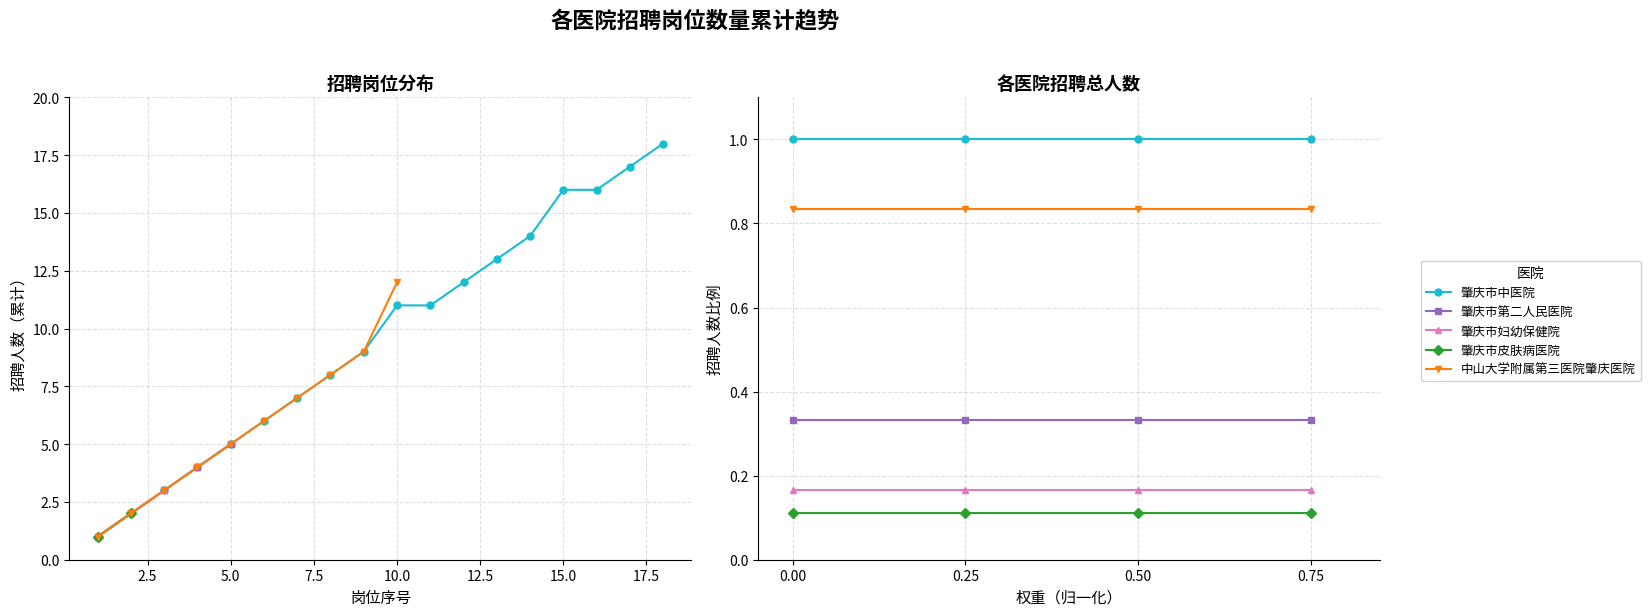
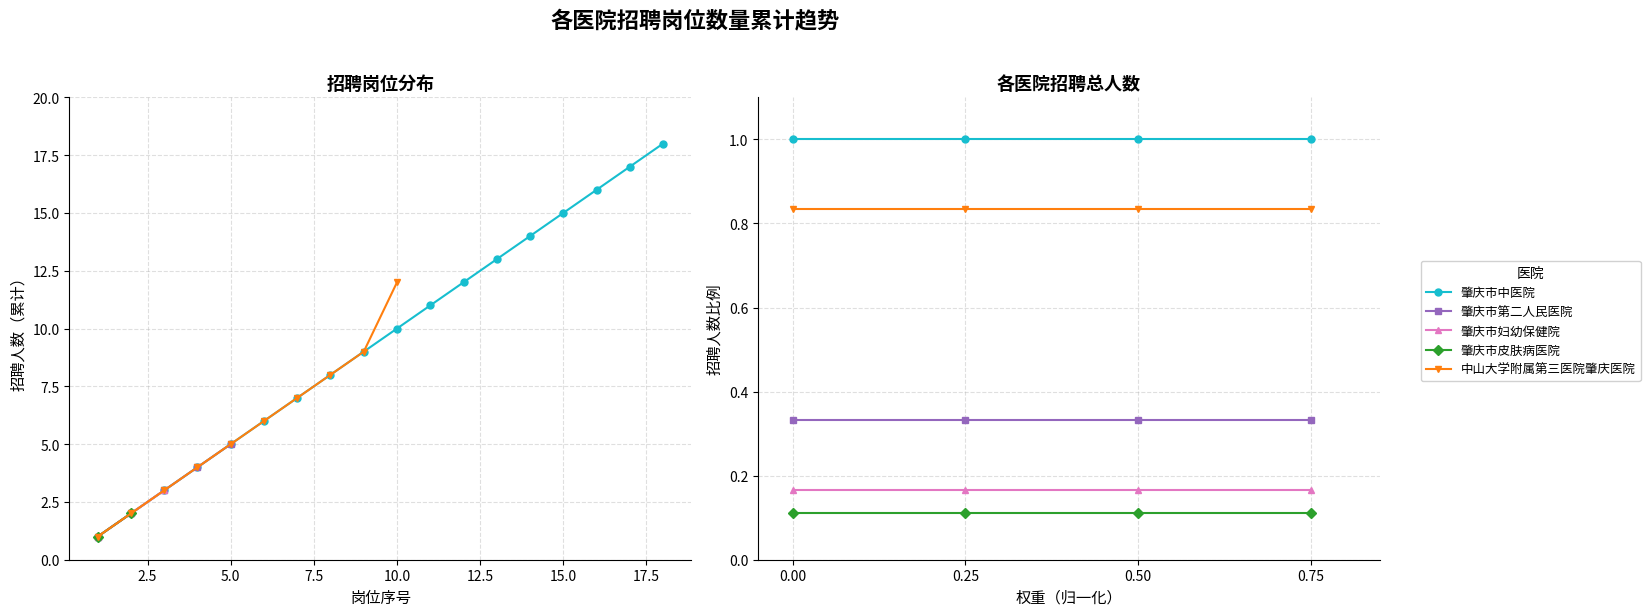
  {
    "招聘岗位分布": {
      "肇庆市中医院": {
-       "10.0": 11,
-       "15.0": 16
+       "10.0": 10,
+       "15.0": 15
      },
      "中山大学附属第三医院肇庆医院": {
        "10.0": 12
      }
    },
    "各医院招聘总人数": {
      "肇庆市中医院": {
        "0.00": 1.00,
        "0.25": 1.00,
        "0.50": 1.00,
        "0.75": 1.00
      },
      "肇庆市第二人民医院": {
        "0.00": 0.33,
        "0.25": 0.33,
        "0.50": 0.33,
        "0.75": 0.33
      },
      "肇庆市妇幼保健院": {
        "0.00": 0.17,
        "0.25": 0.17,
        "0.50": 0.17,
        "0.75": 0.17
      },
      "肇庆市皮肤病医院": {
        "0.00": 0.11,
        "0.25": 0.11,
        "0.50": 0.11,
        "0.75": 0.11
      },
      "中山大学附属第三医院肇庆医院": {
        "0.00": 0.83,
        "0.25": 0.83,
        "0.50": 0.83,
        "0.75": 0.83
      }
    }
  }
